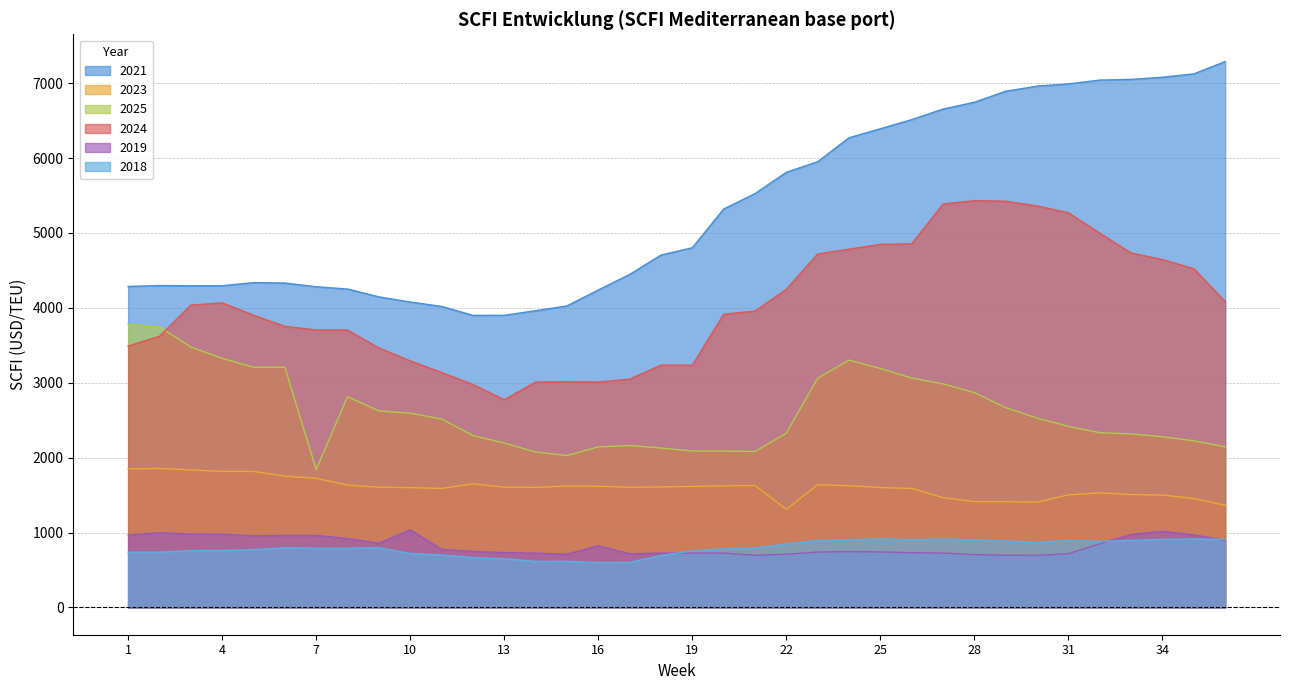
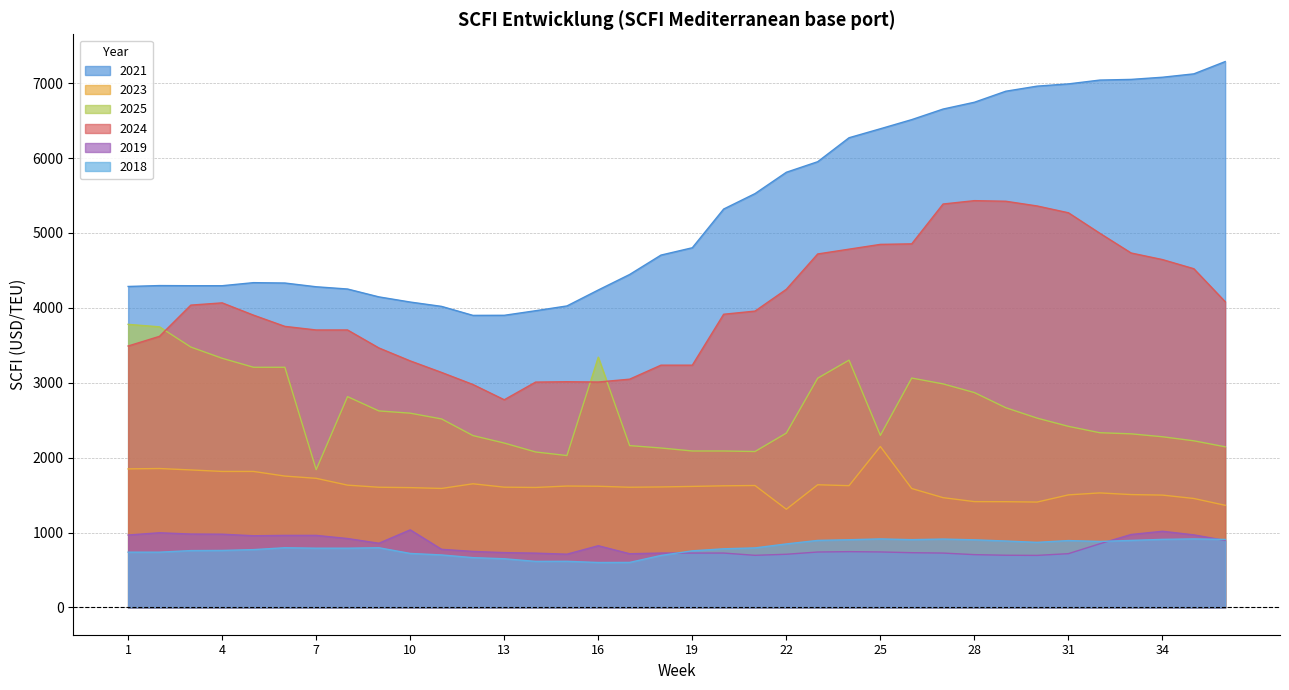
  {
    "2023": {
      "1": 1900,
      "4": 1800,
      "7": 1700,
      "10": 1600,
      "13": 1600,
      "16": 1600,
      "19": 1600,
      "22": 1300,
-     "25": 1600,
+     "25": 2100,
      "28": 1400,
      "31": 1500,
      "34": 1500
    },
    "2025": {
      "1": 3800,
      "4": 3300,
      "7": 1800,
      "10": 2600,
      "13": 2200,
-     "16": 2100,
+     "16": 3300,
      "19": 2100,
      "22": 2300,
-     "25": 3200,
+     "25": 2300,
      "28": 2900,
      "31": 2400,
      "34": 2300
    },
    "2024": {
      "1": 3500,
      "4": 4100,
      "7": 3700,
      "10": 3300,
      "13": 2800,
      "16": 3000,
      "19": 3200,
      "22": 4200,
      "25": 4800,
      "28": 5400,
      "31": 5300,
      "34": 4600
    },
    "2019": {
      "1": 1000,
      "4": 1000,
      "7": 1000,
      "10": 1000,
      "13": 700,
      "16": 800,
      "22": 700,
      "25": 700,
      "28": 700,
      "31": 700,
      "34": 1000
    }
  }
